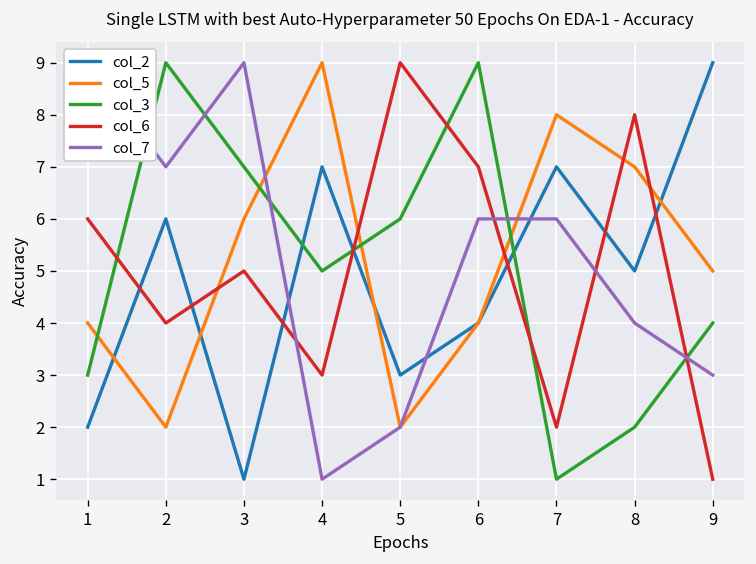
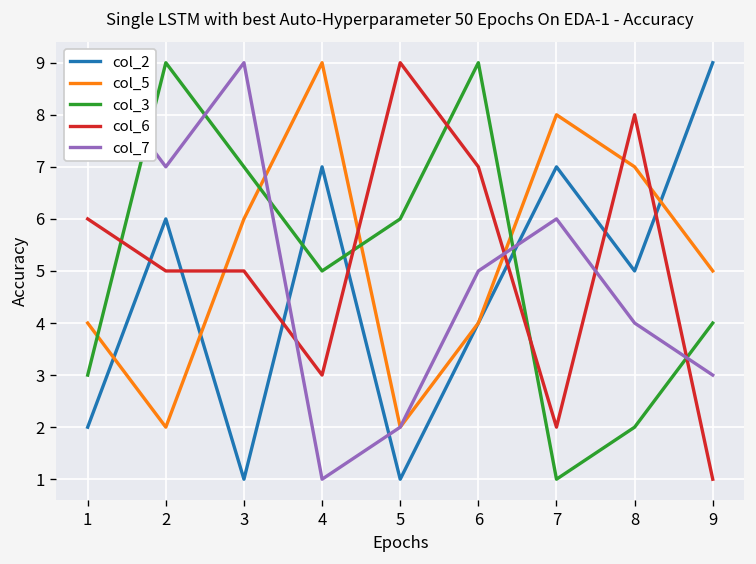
  {
    "col_2": {
      "1": 2,
      "2": 6,
      "3": 1,
      "4": 7,
-     "5": 3,
+     "5": 1,
      "7": 7,
      "8": 5,
      "9": 9
    },
    "col_5": {
      "1": 4,
      "2": 2,
      "3": 6,
      "4": 9,
      "7": 8,
      "8": 7,
      "9": 5
    },
    "col_3": {
      "1": 3,
      "2": 9,
      "3": 7,
      "4": 5,
      "5": 6,
      "6": 9,
      "7": 1,
      "8": 2,
      "9": 4
    },
    "col_6": {
      "1": 6,
-     "2": 4,
+     "2": 5,
      "3": 5,
      "4": 3,
      "5": 9,
      "6": 7,
      "7": 2,
      "8": 8,
      "9": 1
    },
    "col_7": {
      "2": 7,
      "3": 9,
      "4": 1,
-     "6": 6,
+     "6": 5,
      "7": 6,
      "8": 4,
      "9": 3
    }
  }
